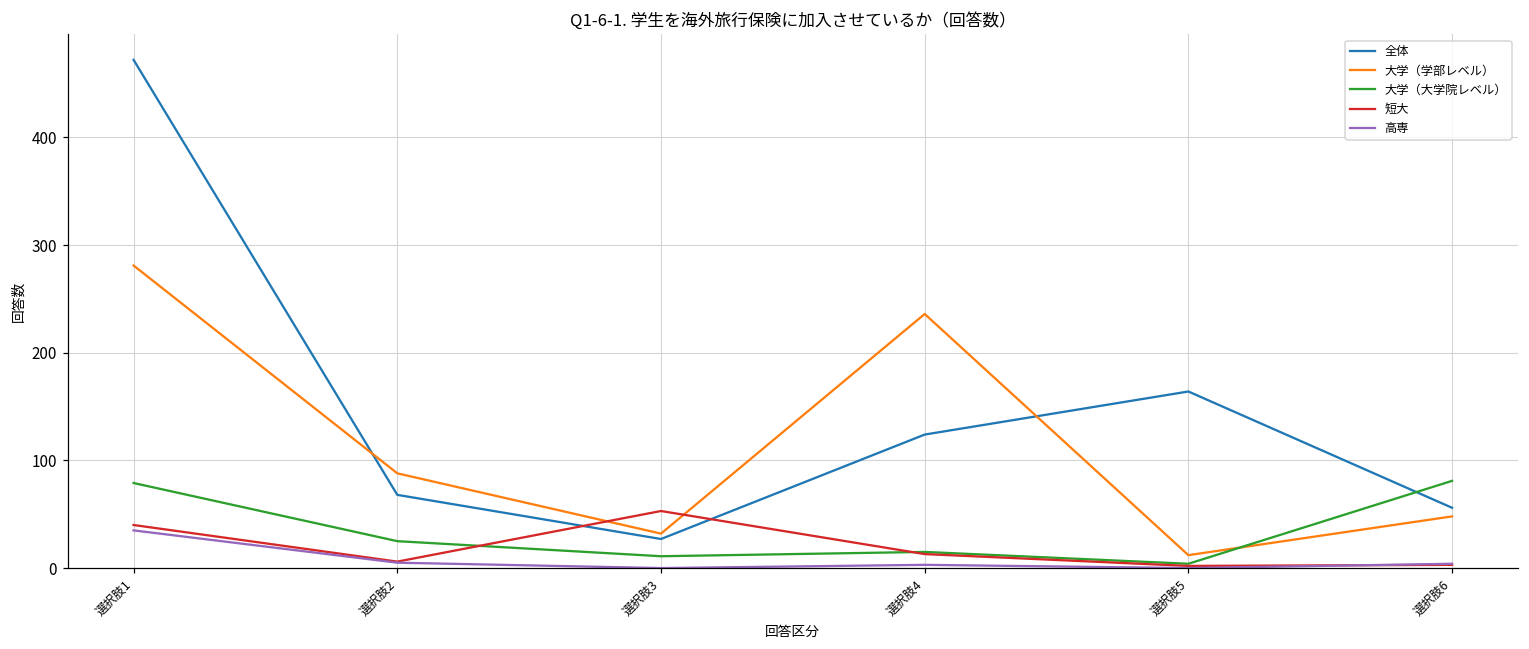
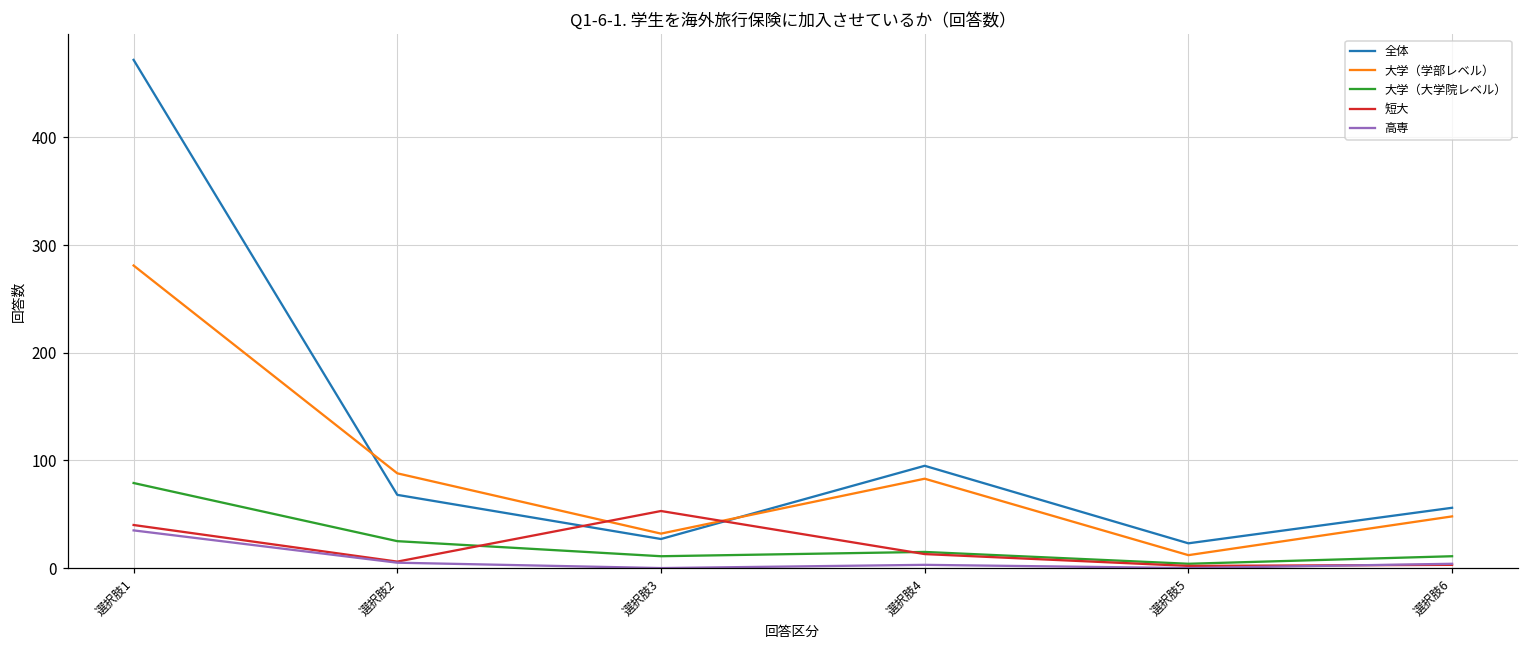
  {
    "全体": {
      "選択肢1": 470,
      "選択肢2": 70,
      "選択肢3": 30,
-     "選択肢4": 120,
-     "選択肢5": 160,
+     "選択肢4": 100,
+     "選択肢5": 20,
      "選択肢6": 60
    },
    "大学（学部レベル）": {
      "選択肢1": 280,
      "選択肢2": 90,
      "選択肢3": 30,
-     "選択肢4": 240,
+     "選択肢4": 80,
      "選択肢5": 10,
      "選択肢6": 50
    },
    "大学（大学院レベル）": {
      "選択肢1": 80,
      "選択肢2": 30,
      "選択肢3": 10,
-     "選択肢6": 80
+     "選択肢6": 10
    },
    "短大": {
      "選択肢1": 40,
      "選択肢3": 50
    },
    "高専": {
      "選択肢1": 40,
      "選択肢3": 0,
      "選択肢4": 0
    }
  }
